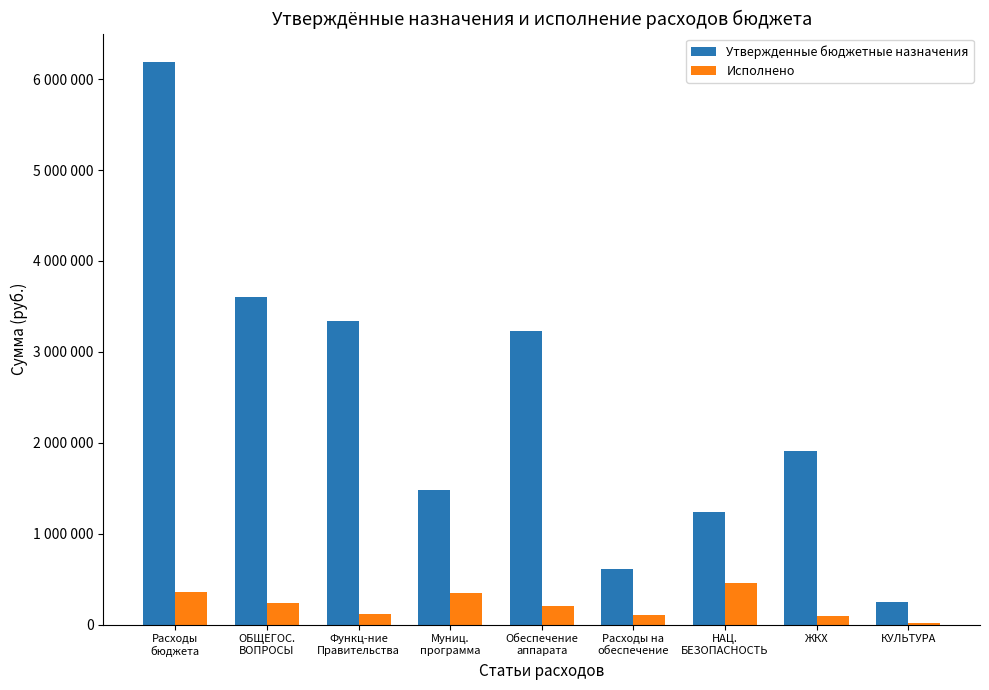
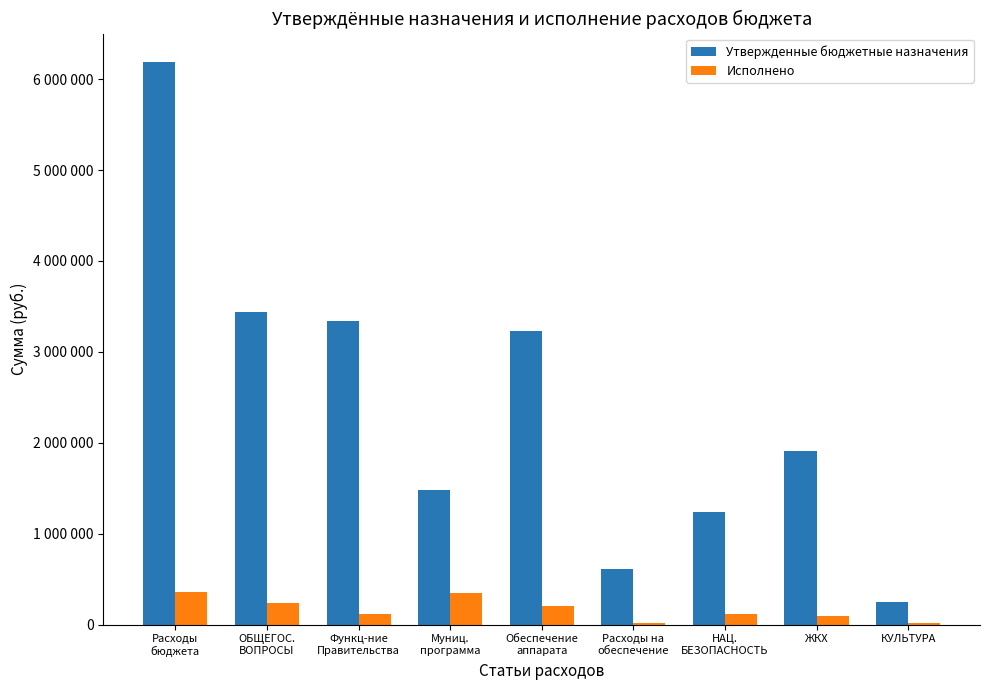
  {
    "Утвержденные бюджетные назначения": {
      "Расходы бюджета": 6200000,
-     "ОБЩЕГОС. ВОПРОСЫ": 3600000,
+     "ОБЩЕГОС. ВОПРОСЫ": 3400000,
      "Функц-ние Правительства": 3300000,
      "Муниц. программа": 1500000,
      "Обеспечение аппарата": 3200000,
      "Расходы на обеспечение": 600000,
      "НАЦ. БЕЗОПАСНОСТЬ": 1200000,
      "ЖКХ": 1900000,
      "КУЛЬТУРА": 200000
    },
    "Исполнено": {
      "Расходы бюджета": 400000,
      "ОБЩЕГОС. ВОПРОСЫ": 200000,
      "Функц-ние Правительства": 100000,
      "Муниц. программа": 300000,
      "Обеспечение аппарата": 200000,
-     "Расходы на обеспечение": 100000,
-     "НАЦ. БЕЗОПАСНОСТЬ": 500000,
+     "Расходы на обеспечение": 0,
+     "НАЦ. БЕЗОПАСНОСТЬ": 100000,
      "ЖКХ": 100000
    }
  }
